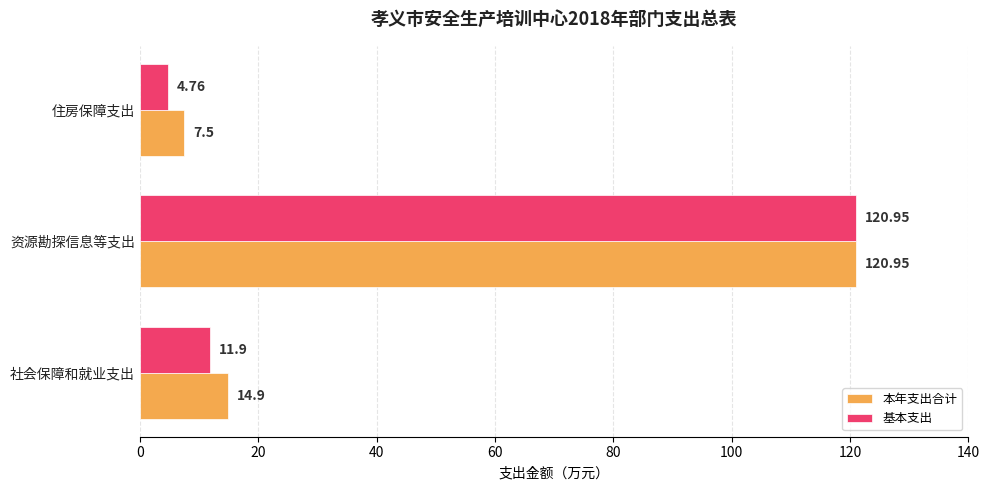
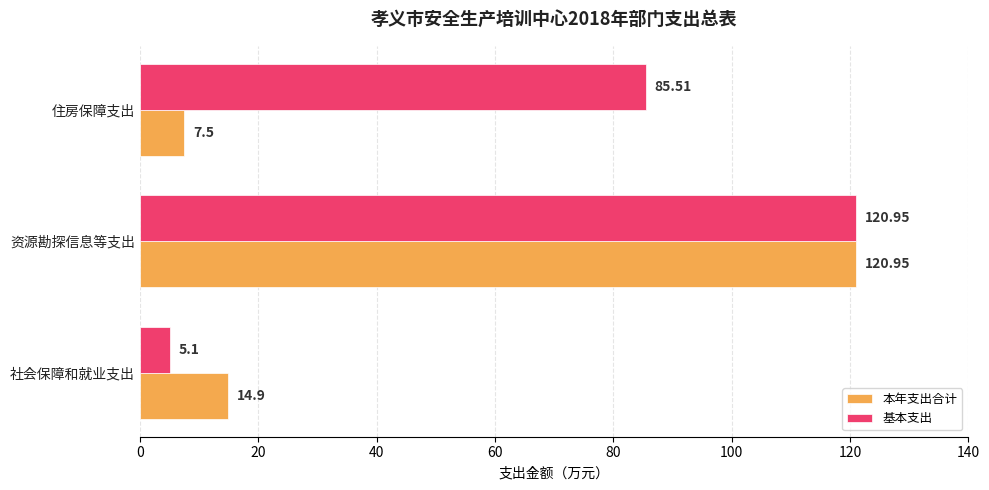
  {
    "本年支出合计": {
      "住房保障支出": 7.5,
      "资源勘探信息等支出": 120.95,
      "社会保障和就业支出": 14.9
    },
    "基本支出": {
-     "住房保障支出": 4.76,
+     "住房保障支出": 85.51,
      "资源勘探信息等支出": 120.95,
-     "社会保障和就业支出": 11.9
+     "社会保障和就业支出": 5.1
    }
  }
